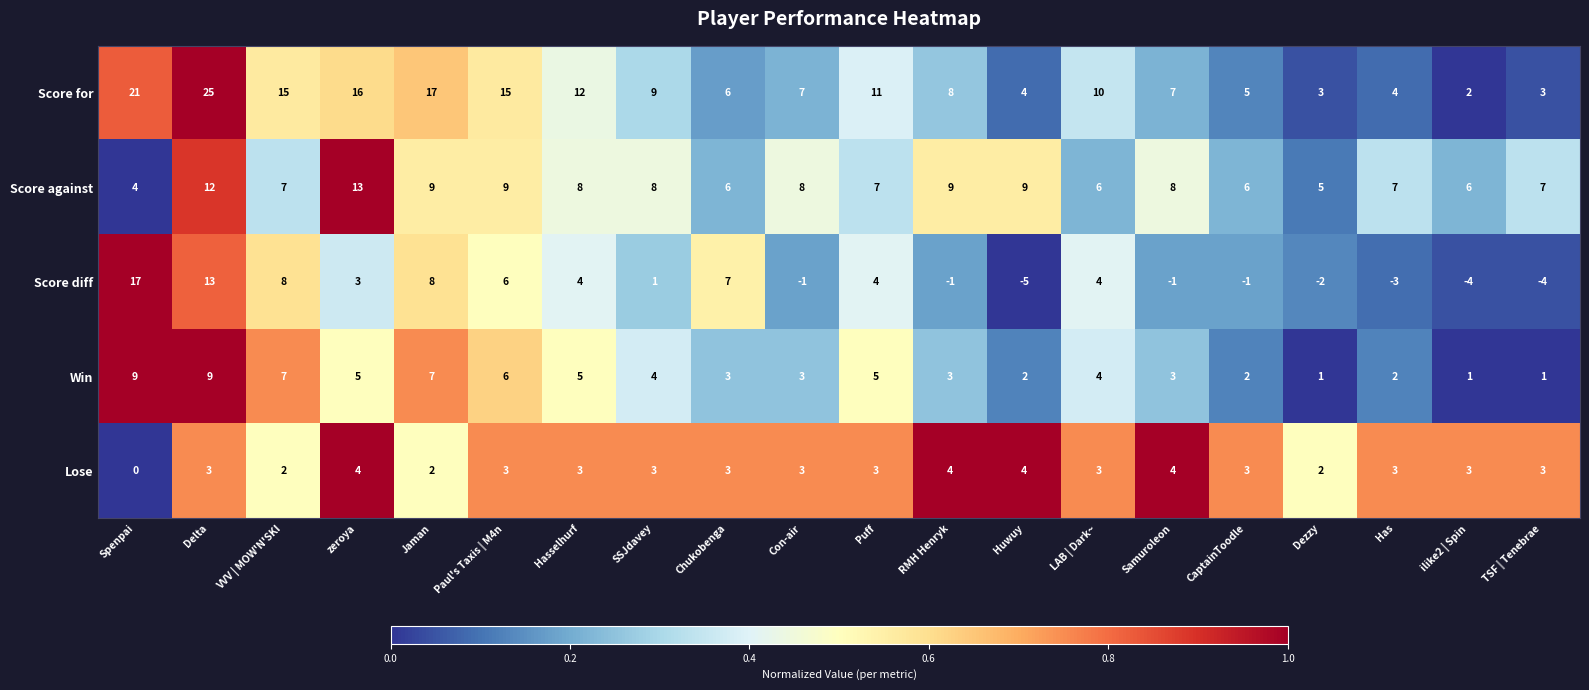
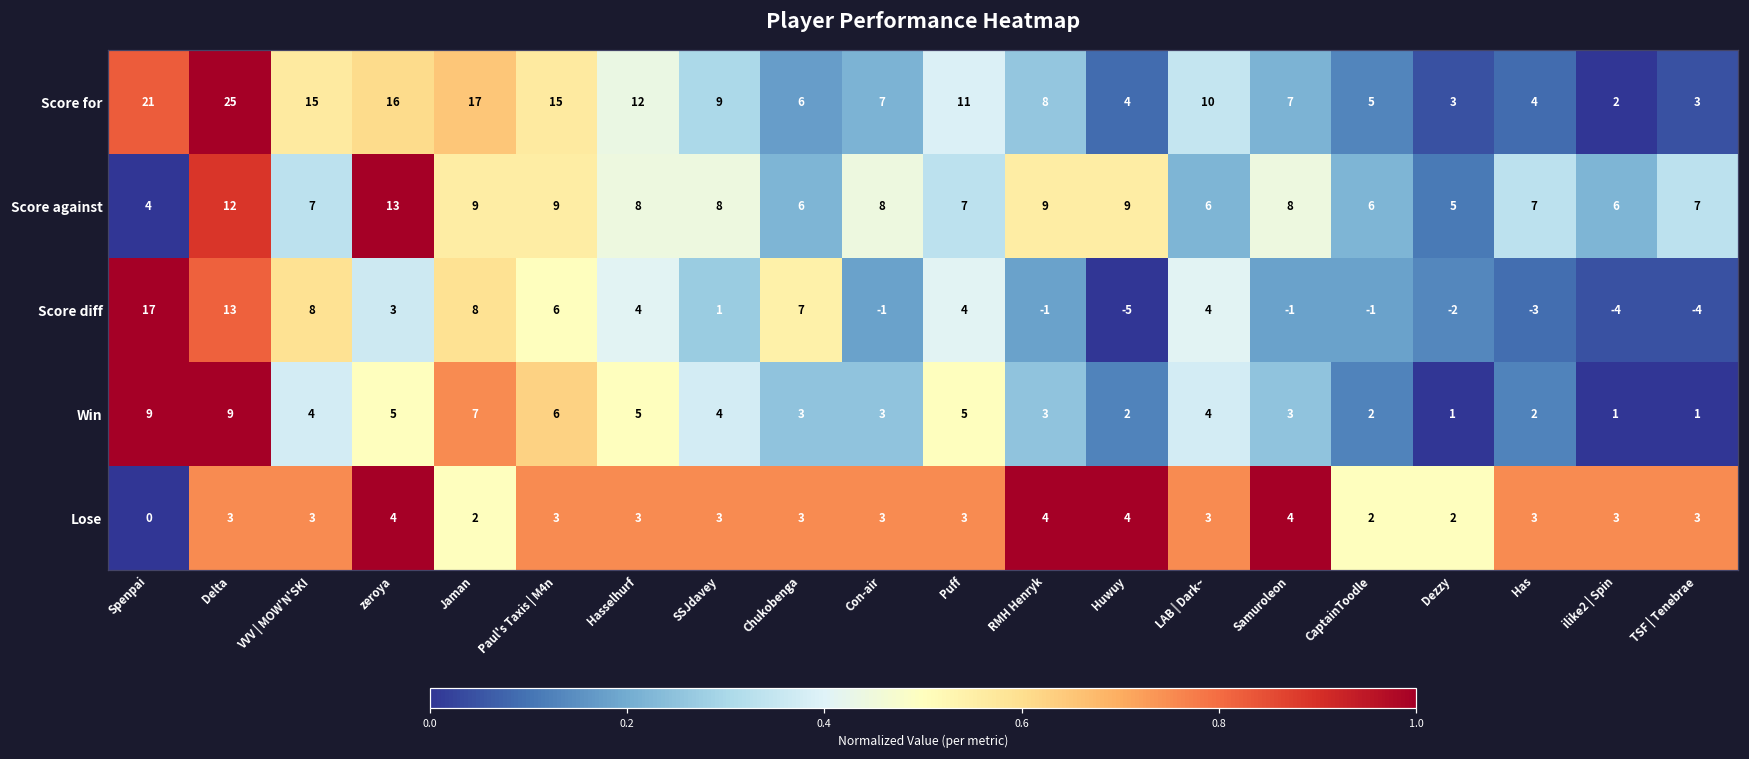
  {
    "Score for": {
      "Spenpai": 21,
      "Delta": 25,
      "VVV | MOW'N'SKI": 15,
      "zeroya": 16,
      "Jaman": 17,
      "Paul's Taxis | M4n": 15,
      "Hasselhurf": 12,
      "SSJdavey": 9,
      "Chukobenga": 6,
      "Con-air": 7,
      "Puff": 11,
      "RMH Henryk": 8,
      "Huwuy": 4,
      "LAB | Dark~": 10,
      "Samuroleon": 7,
      "CaptainToodle": 5,
      "Dezzy": 3,
      "Has": 4,
      "ilike2 | Spin": 2,
      "TSF | Tenebrae": 3
    },
    "Score against": {
      "Spenpai": 4,
      "Delta": 12,
      "VVV | MOW'N'SKI": 7,
      "zeroya": 13,
      "Jaman": 9,
      "Paul's Taxis | M4n": 9,
      "Hasselhurf": 8,
      "SSJdavey": 8,
      "Chukobenga": 6,
      "Con-air": 8,
      "Puff": 7,
      "RMH Henryk": 9,
      "Huwuy": 9,
      "LAB | Dark~": 6,
      "Samuroleon": 8,
      "CaptainToodle": 6,
      "Dezzy": 5,
      "Has": 7,
      "ilike2 | Spin": 6,
      "TSF | Tenebrae": 7
    },
    "Score diff": {
      "Spenpai": 17,
      "Delta": 13,
      "VVV | MOW'N'SKI": 8,
      "zeroya": 3,
      "Jaman": 8,
      "Paul's Taxis | M4n": 6,
      "Hasselhurf": 4,
      "SSJdavey": 1,
      "Chukobenga": 7,
      "Con-air": -1,
      "Puff": 4,
      "RMH Henryk": -1,
      "Huwuy": -5,
      "LAB | Dark~": 4,
      "Samuroleon": -1,
      "CaptainToodle": -1,
      "Dezzy": -2,
      "Has": -3,
      "ilike2 | Spin": -4,
      "TSF | Tenebrae": -4
    },
    "Win": {
      "Spenpai": 9,
      "Delta": 9,
-     "VVV | MOW'N'SKI": 7,
+     "VVV | MOW'N'SKI": 4,
      "zeroya": 5,
      "Jaman": 7,
      "Paul's Taxis | M4n": 6,
      "Hasselhurf": 5,
      "SSJdavey": 4,
      "Chukobenga": 3,
      "Con-air": 3,
      "Puff": 5,
      "RMH Henryk": 3,
      "Huwuy": 2,
      "LAB | Dark~": 4,
      "Samuroleon": 3,
      "CaptainToodle": 2,
      "Dezzy": 1,
      "Has": 2,
      "ilike2 | Spin": 1,
      "TSF | Tenebrae": 1
    },
    "Lose": {
      "Spenpai": 0,
      "Delta": 3,
-     "VVV | MOW'N'SKI": 2,
+     "VVV | MOW'N'SKI": 3,
      "zeroya": 4,
      "Jaman": 2,
      "Paul's Taxis | M4n": 3,
      "Hasselhurf": 3,
      "SSJdavey": 3,
      "Chukobenga": 3,
      "Con-air": 3,
      "Puff": 3,
      "RMH Henryk": 4,
      "Huwuy": 4,
      "LAB | Dark~": 3,
      "Samuroleon": 4,
-     "CaptainToodle": 3,
+     "CaptainToodle": 2,
      "Dezzy": 2,
      "Has": 3,
      "ilike2 | Spin": 3,
      "TSF | Tenebrae": 3
    }
  }
